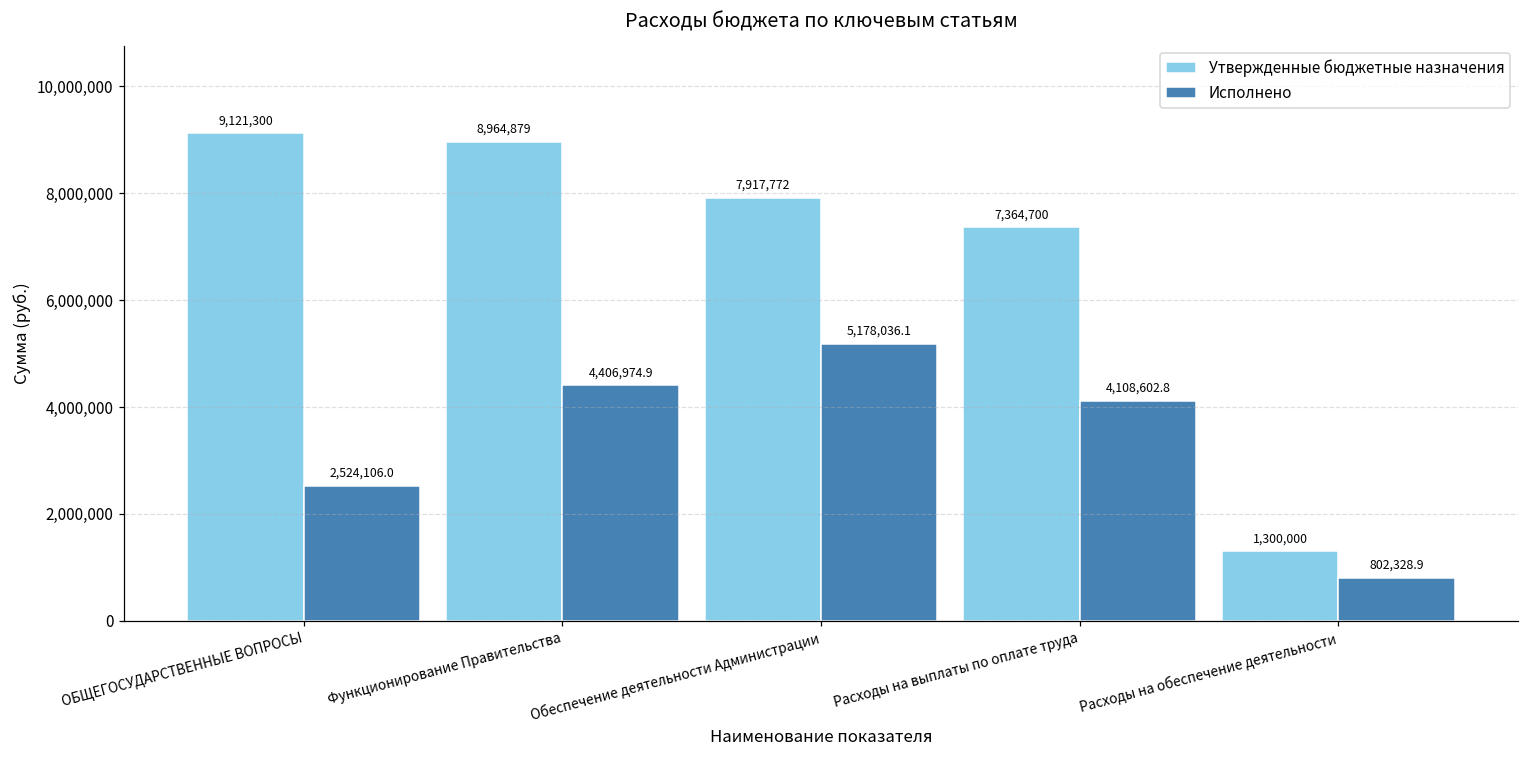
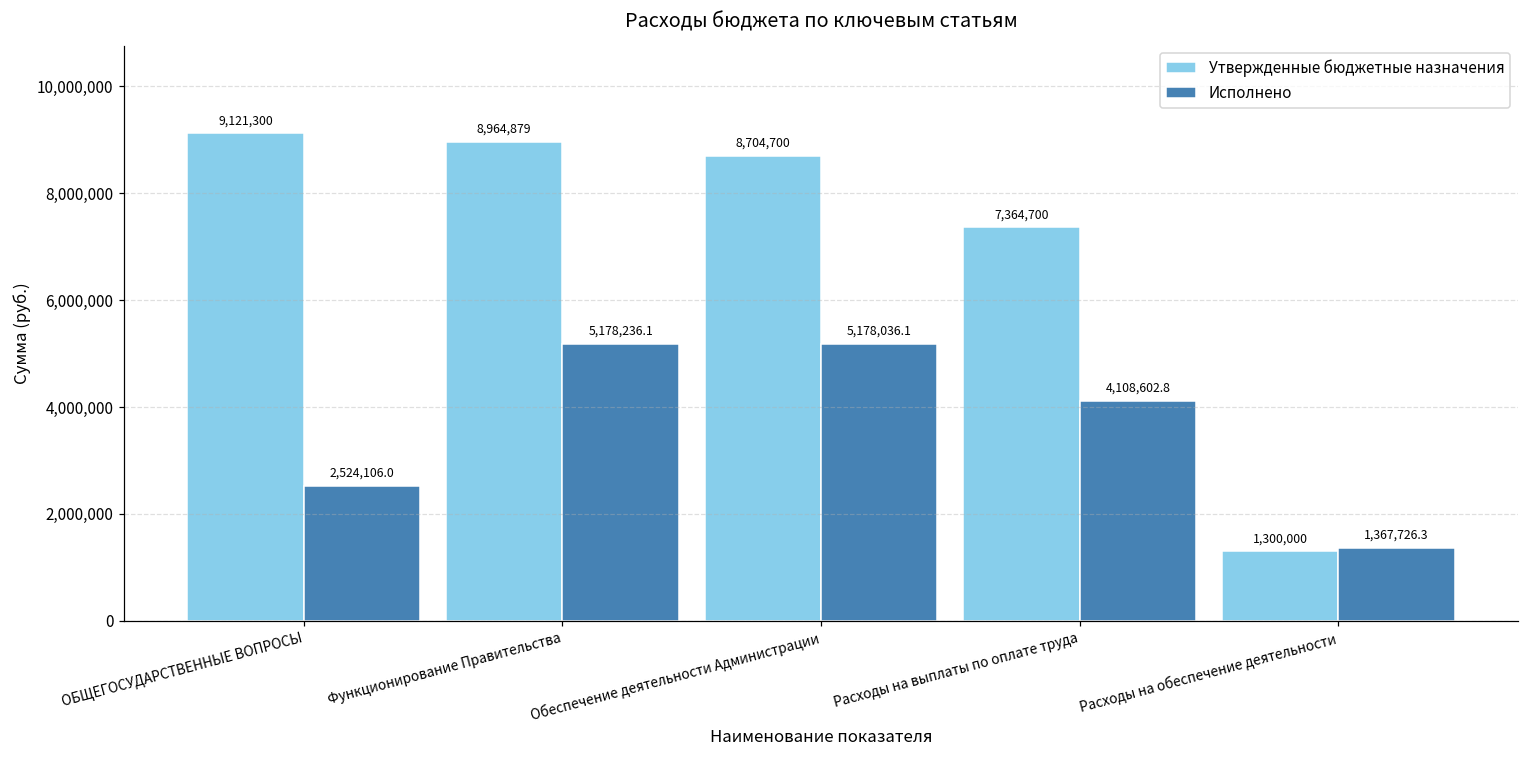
  {
    "Утвержденные бюджетные назначения": {
      "ОБЩЕГОСУДАРСТВЕННЫЕ ВОПРОСЫ": "9,121,300",
      "Функционирование Правительства": "8,964,879",
-     "Обеспечение деятельности Администрации": "7,917,772",
+     "Обеспечение деятельности Администрации": "8,704,700",
      "Расходы на выплаты по оплате труда": "7,364,700",
      "Расходы на обеспечение деятельности": "1,300,000"
    },
    "Исполнено": {
      "ОБЩЕГОСУДАРСТВЕННЫЕ ВОПРОСЫ": "2,524,106.0",
-     "Функционирование Правительства": "4,406,974.9",
+     "Функционирование Правительства": "5,178,236.1",
      "Обеспечение деятельности Администрации": "5,178,036.1",
      "Расходы на выплаты по оплате труда": "4,108,602.8",
-     "Расходы на обеспечение деятельности": "802,328.9"
+     "Расходы на обеспечение деятельности": "1,367,726.3"
    }
  }
